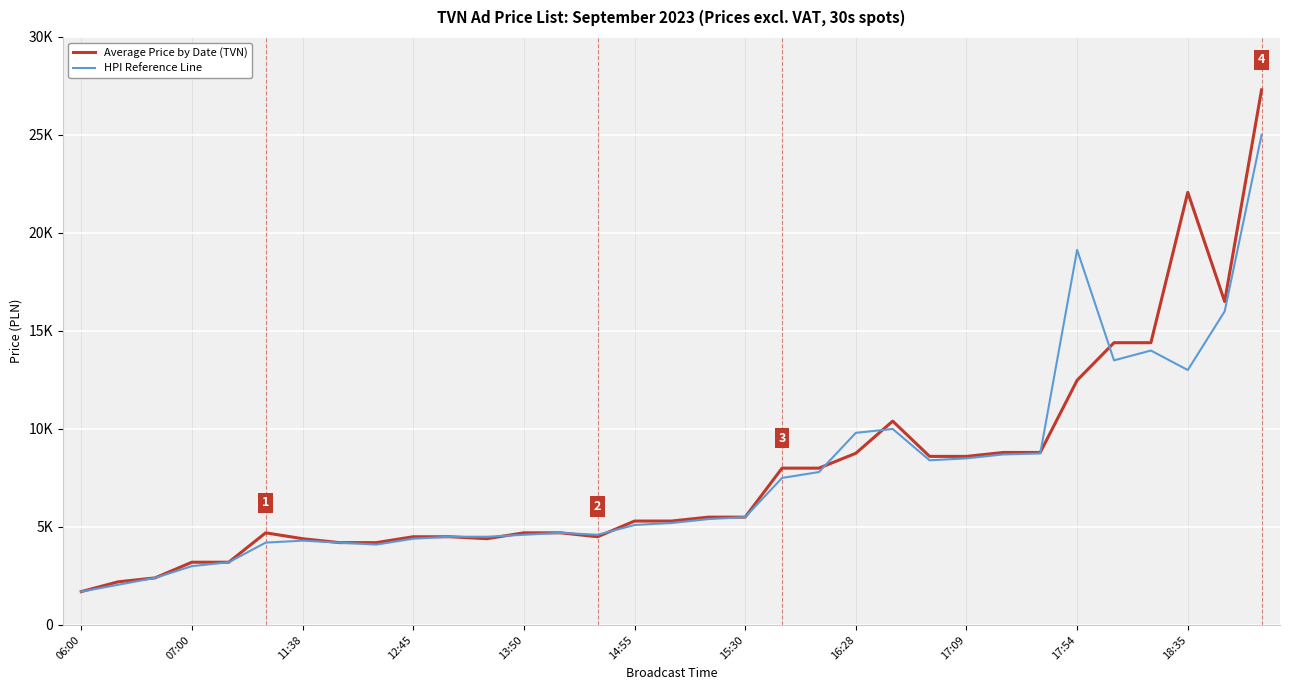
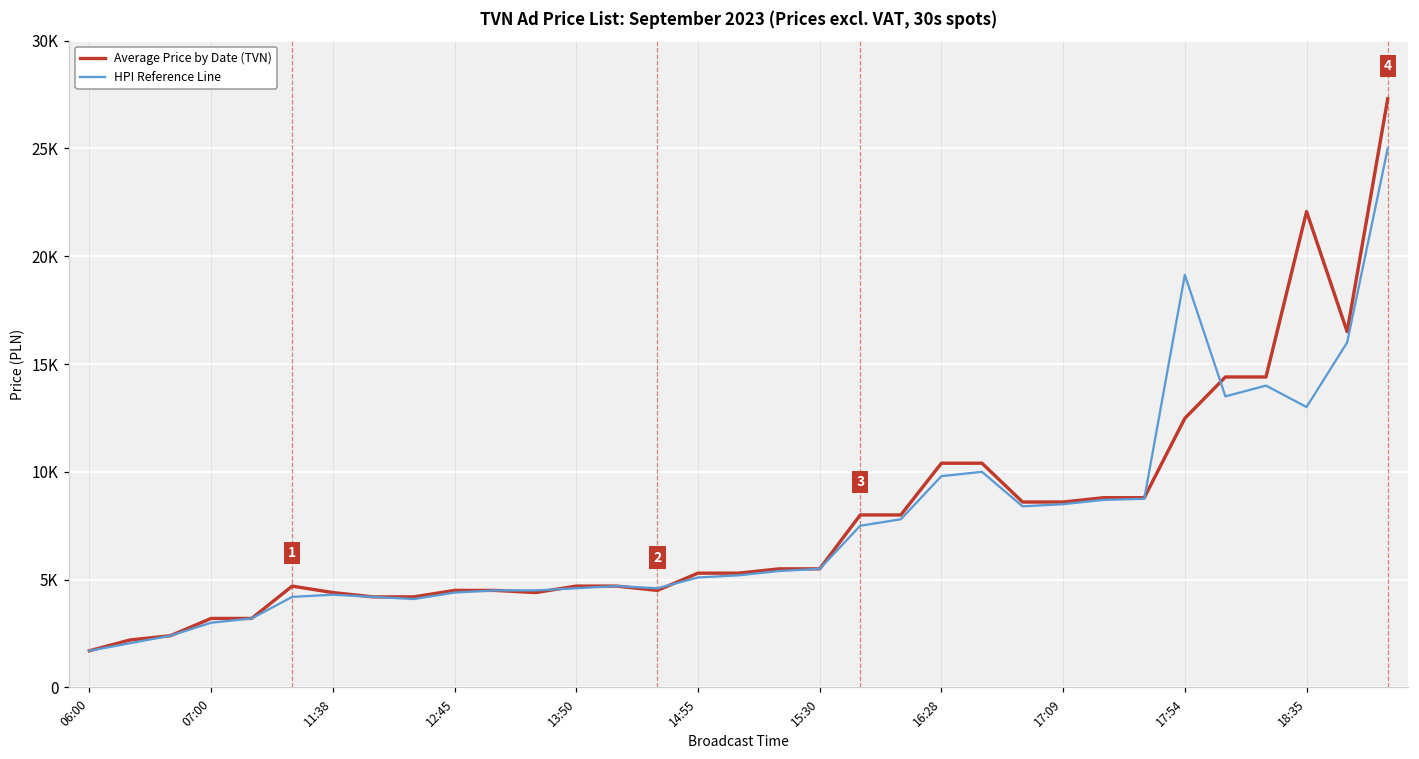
  {
    "Average Price by Date (TVN)": {
      "07:00": 3200,
      "14:55": 5300,
-     "16:28": 8800,
+     "16:28": 10400,
      "17:54": 12500,
      "18:35": 22100
    },
    "HPI Reference Line": {
      "07:00": 3000,
      "14:55": 5100,
      "16:28": 9800,
      "17:54": 19100,
      "18:35": 13000
    }
  }
